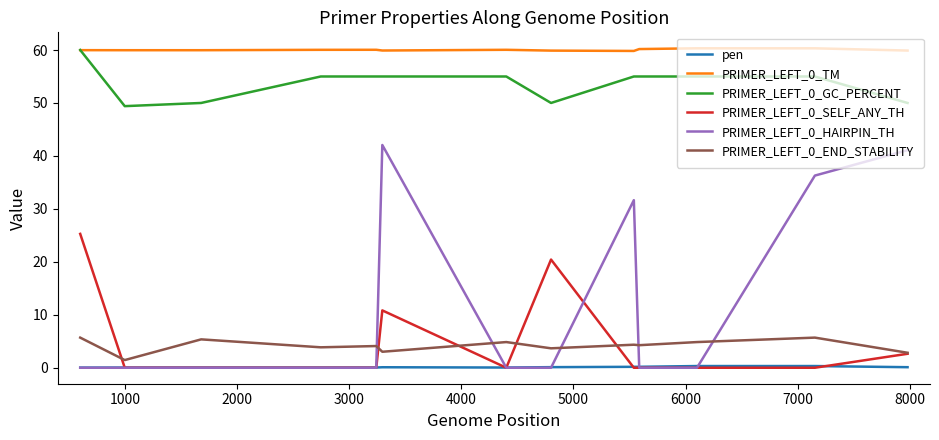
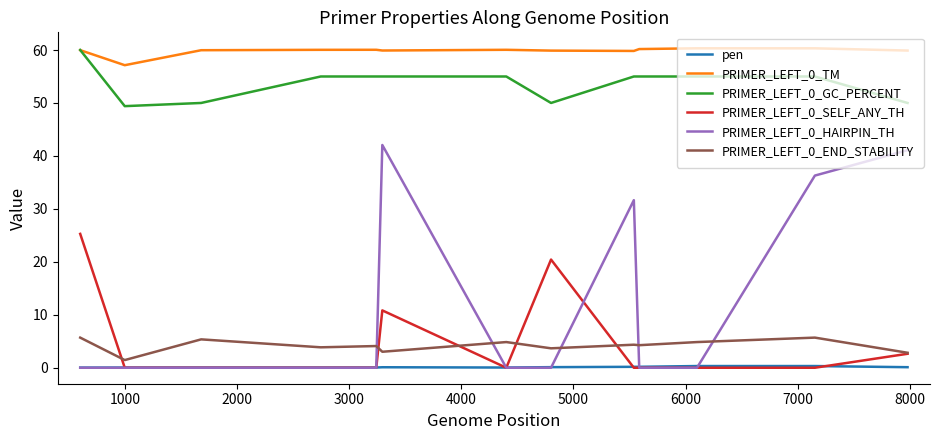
  {
    "PRIMER_LEFT_0_TM": {
-     "1000": 60
+     "1000": 57
    },
    "PRIMER_LEFT_0_GC_PERCENT": {
      "1000": 49
    },
    "PRIMER_LEFT_0_END_STABILITY": {
      "1000": 1
    }
  }
